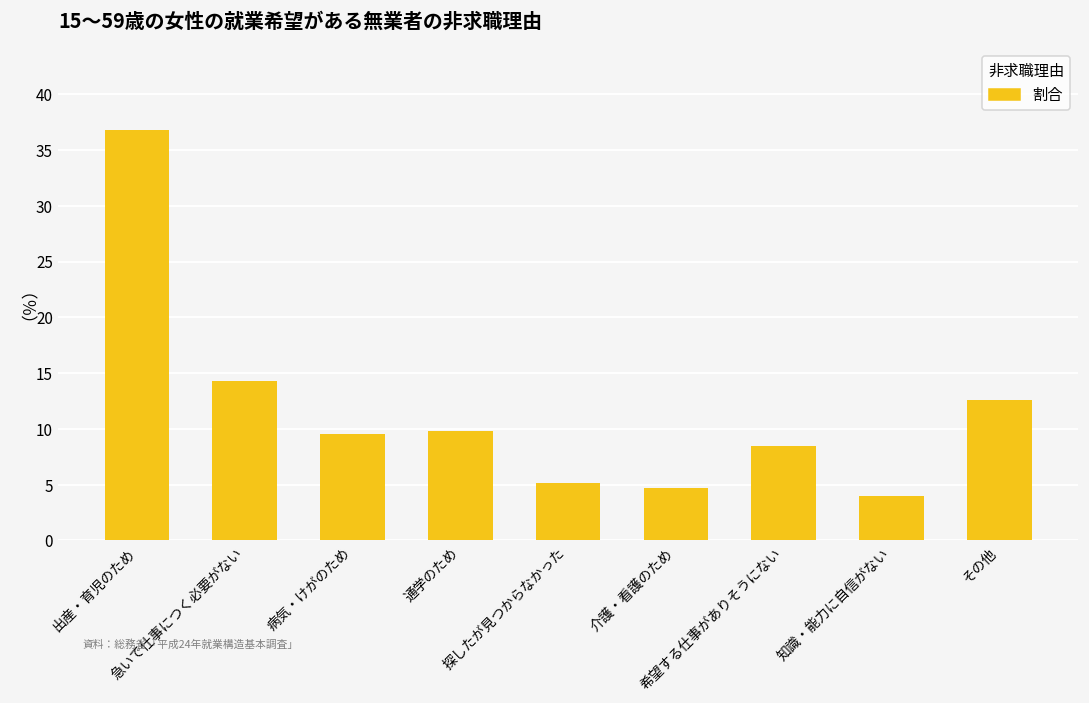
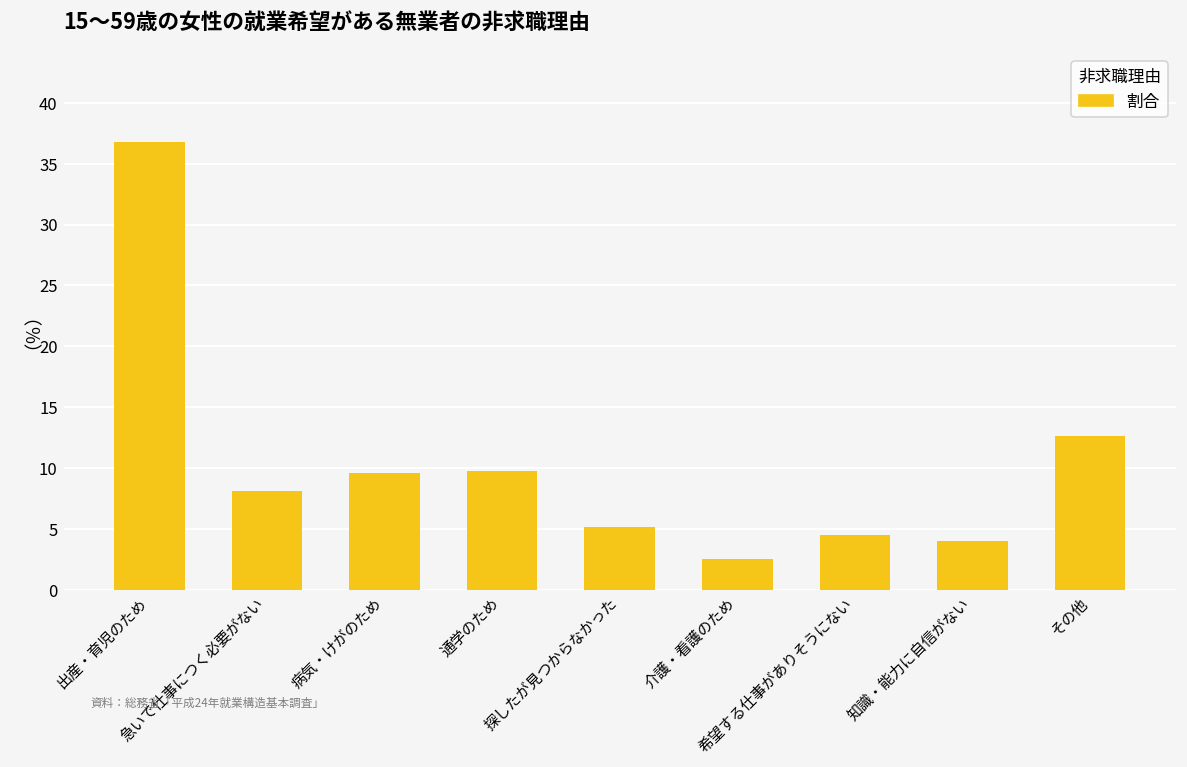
  {
    "出産・育児のため": 36.8,
-   "急いで仕事につく必要がない": 14.3,
+   "急いで仕事につく必要がない": 8.1,
    "病気・けがのため": 9.6,
    "通学のため": 9.8,
    "探したが見つからなかった": 5.2,
-   "介護・看護のため": 4.7,
-   "希望する仕事がありそうにない": 8.5,
+   "介護・看護のため": 2.5,
+   "希望する仕事がありそうにない": 4.5,
    "知識・能力に自信がない": 4.0,
    "その他": 12.6
  }
